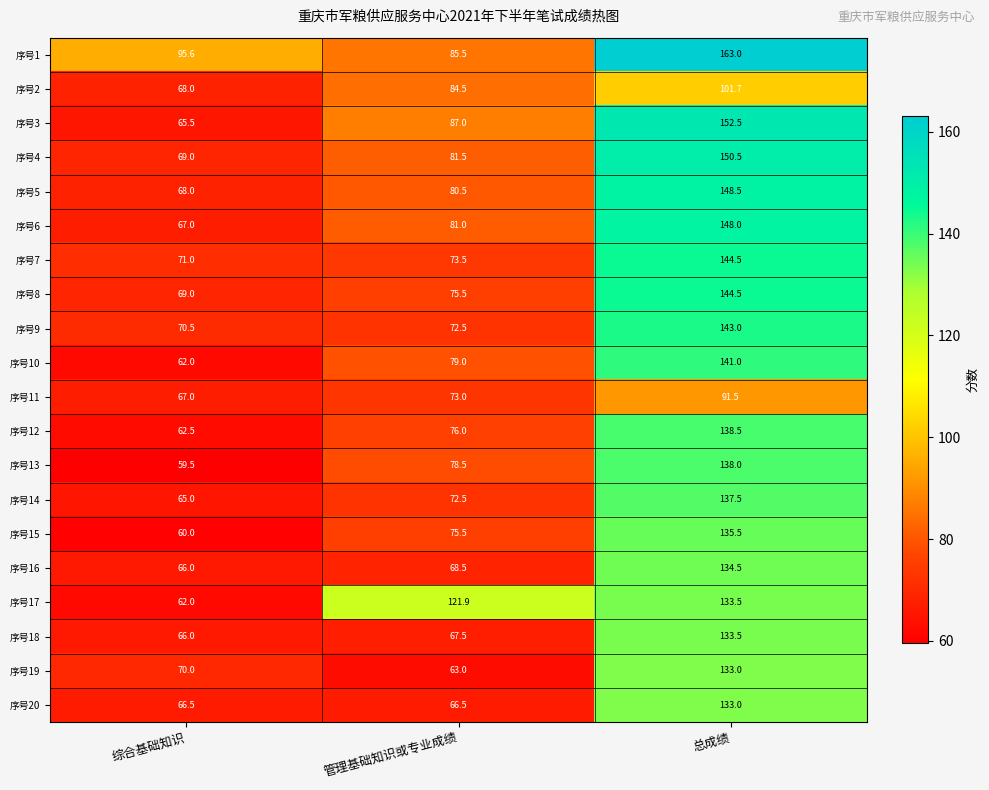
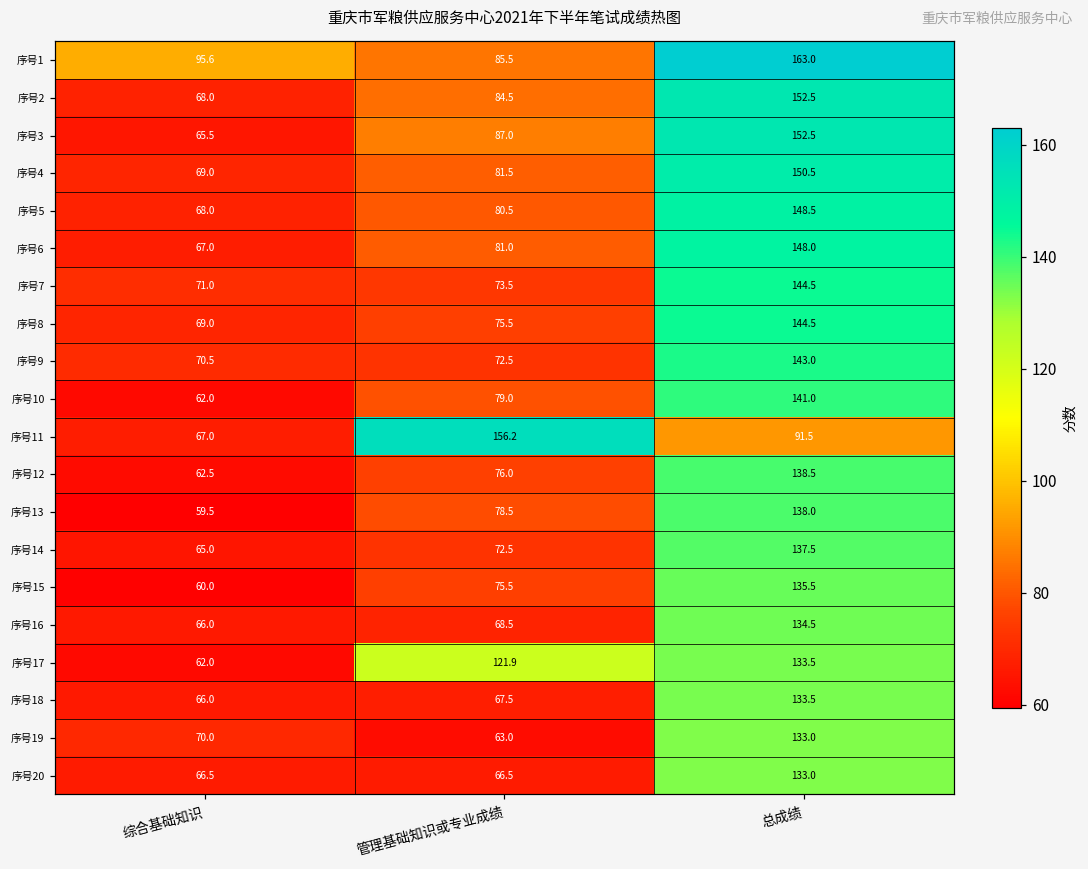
  {
    "序号1": {
      "综合基础知识": 95.6,
      "管理基础知识或专业成绩": 85.5,
      "总成绩": 163.0
    },
    "序号2": {
      "综合基础知识": 68.0,
      "管理基础知识或专业成绩": 84.5,
-     "总成绩": 101.7
+     "总成绩": 152.5
    },
    "序号3": {
      "综合基础知识": 65.5,
      "管理基础知识或专业成绩": 87.0,
      "总成绩": 152.5
    },
    "序号4": {
      "综合基础知识": 69.0,
      "管理基础知识或专业成绩": 81.5,
      "总成绩": 150.5
    },
    "序号5": {
      "综合基础知识": 68.0,
      "管理基础知识或专业成绩": 80.5,
      "总成绩": 148.5
    },
    "序号6": {
      "综合基础知识": 67.0,
      "管理基础知识或专业成绩": 81.0,
      "总成绩": 148.0
    },
    "序号7": {
      "综合基础知识": 71.0,
      "管理基础知识或专业成绩": 73.5,
      "总成绩": 144.5
    },
    "序号8": {
      "综合基础知识": 69.0,
      "管理基础知识或专业成绩": 75.5,
      "总成绩": 144.5
    },
    "序号9": {
      "综合基础知识": 70.5,
      "管理基础知识或专业成绩": 72.5,
      "总成绩": 143.0
    },
    "序号10": {
      "综合基础知识": 62.0,
      "管理基础知识或专业成绩": 79.0,
      "总成绩": 141.0
    },
    "序号11": {
      "综合基础知识": 67.0,
-     "管理基础知识或专业成绩": 73.0,
+     "管理基础知识或专业成绩": 156.2,
      "总成绩": 91.5
    },
    "序号12": {
      "综合基础知识": 62.5,
      "管理基础知识或专业成绩": 76.0,
      "总成绩": 138.5
    },
    "序号13": {
      "综合基础知识": 59.5,
      "管理基础知识或专业成绩": 78.5,
      "总成绩": 138.0
    },
    "序号14": {
      "综合基础知识": 65.0,
      "管理基础知识或专业成绩": 72.5,
      "总成绩": 137.5
    },
    "序号15": {
      "综合基础知识": 60.0,
      "管理基础知识或专业成绩": 75.5,
      "总成绩": 135.5
    },
    "序号16": {
      "综合基础知识": 66.0,
      "管理基础知识或专业成绩": 68.5,
      "总成绩": 134.5
    },
    "序号17": {
      "综合基础知识": 62.0,
      "管理基础知识或专业成绩": 121.9,
      "总成绩": 133.5
    },
    "序号18": {
      "综合基础知识": 66.0,
      "管理基础知识或专业成绩": 67.5,
      "总成绩": 133.5
    },
    "序号19": {
      "综合基础知识": 70.0,
      "管理基础知识或专业成绩": 63.0,
      "总成绩": 133.0
    },
    "序号20": {
      "综合基础知识": 66.5,
      "管理基础知识或专业成绩": 66.5,
      "总成绩": 133.0
    }
  }
